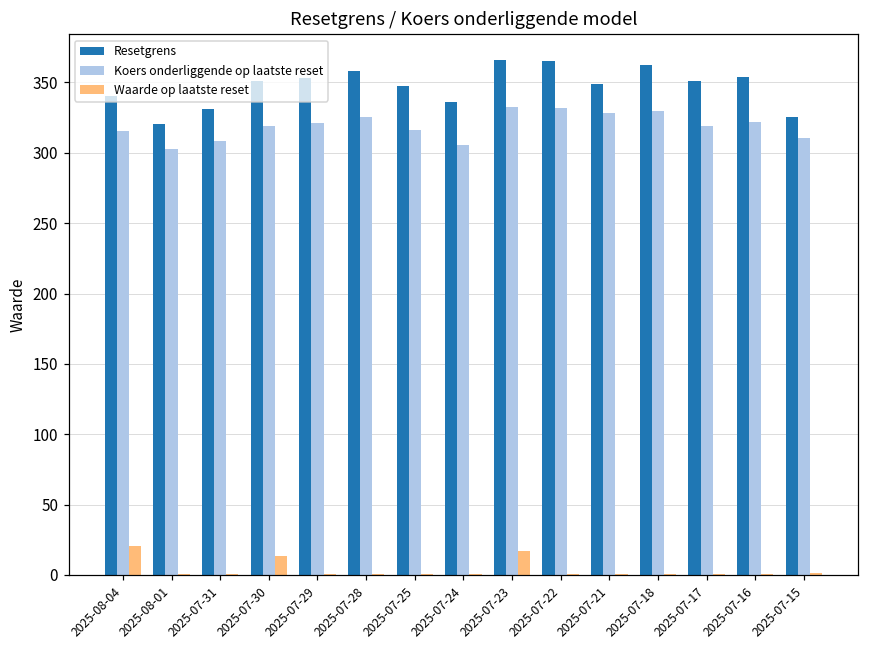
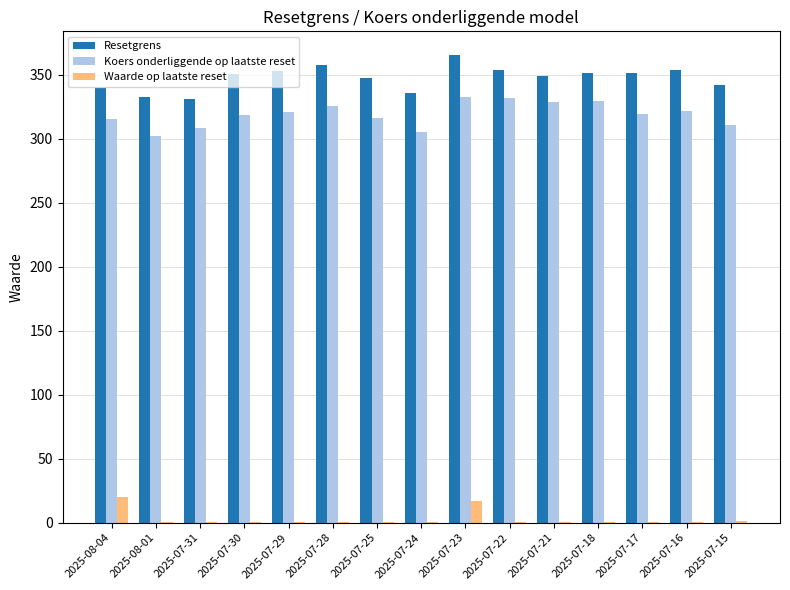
  {
    "Resetgrens": {
      "2025-08-04": 340,
-     "2025-08-01": 321,
+     "2025-08-01": 333,
      "2025-07-31": 331,
      "2025-07-28": 358,
      "2025-07-25": 348,
      "2025-07-24": 336,
      "2025-07-23": 366,
-     "2025-07-22": 365,
+     "2025-07-22": 354,
      "2025-07-21": 349,
-     "2025-07-18": 363,
+     "2025-07-18": 351,
      "2025-07-17": 351,
      "2025-07-16": 354,
-     "2025-07-15": 325
+     "2025-07-15": 342
    },
    "Koers onderliggende op laatste reset": {
      "2025-08-04": 315,
      "2025-08-01": 303,
      "2025-07-31": 308,
      "2025-07-30": 319,
      "2025-07-29": 321,
      "2025-07-28": 326,
      "2025-07-25": 316,
      "2025-07-24": 305,
      "2025-07-23": 333,
      "2025-07-22": 332,
      "2025-07-21": 328,
      "2025-07-18": 330,
      "2025-07-17": 319,
      "2025-07-16": 322,
      "2025-07-15": 311
    },
    "Waarde op laatste reset": {
      "2025-08-04": 20,
-     "2025-07-30": 14,
+     "2025-07-30": 1,
      "2025-07-23": 17
    }
  }
